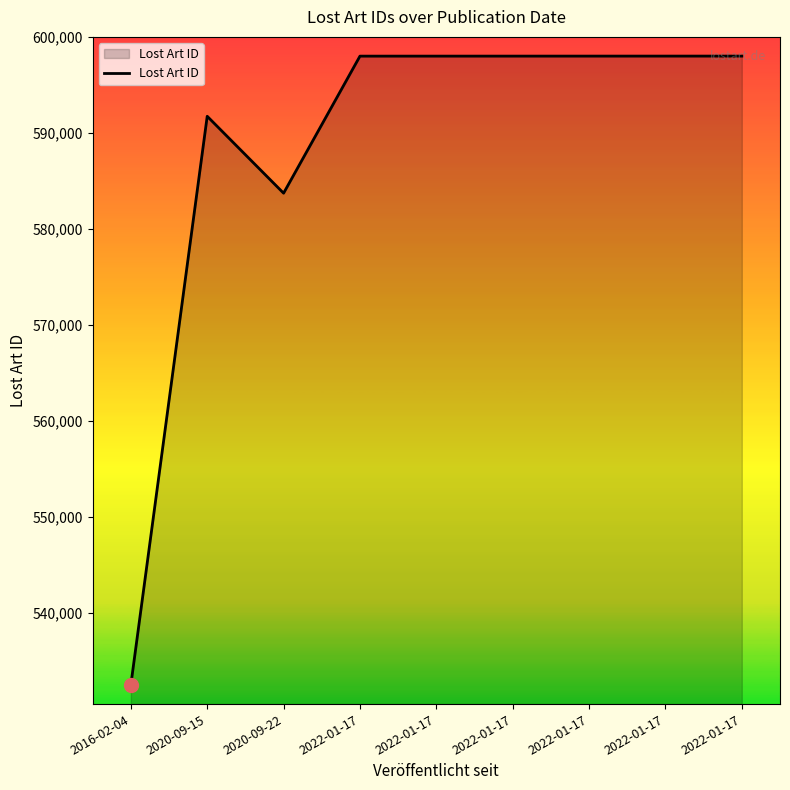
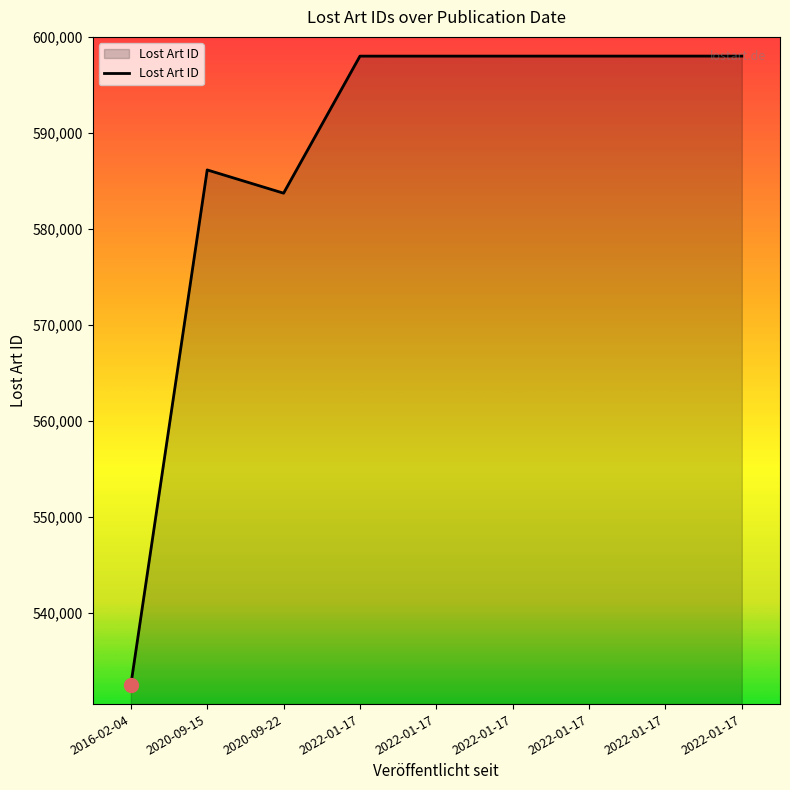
  {
    "Lost Art ID": {
-     "2020-09-15": "592,000",
+     "2020-09-15": "586,000",
      "2020-09-22": "584,000"
    }
  }
